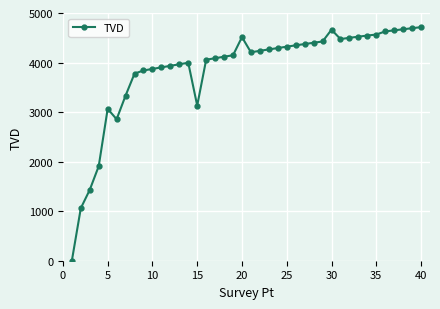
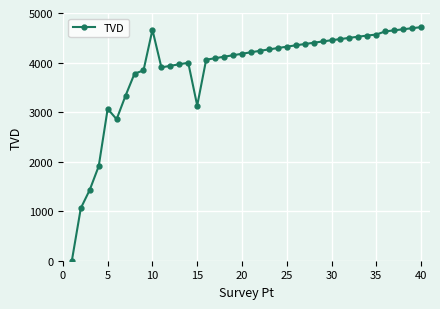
  {
    "5": 3100,
-   "10": 3900,
+   "10": 4700,
    "15": 3100,
-   "20": 4500,
+   "20": 4200,
    "25": 4300,
-   "30": 4700,
+   "30": 4500,
    "35": 4600,
    "40": 4700
  }
